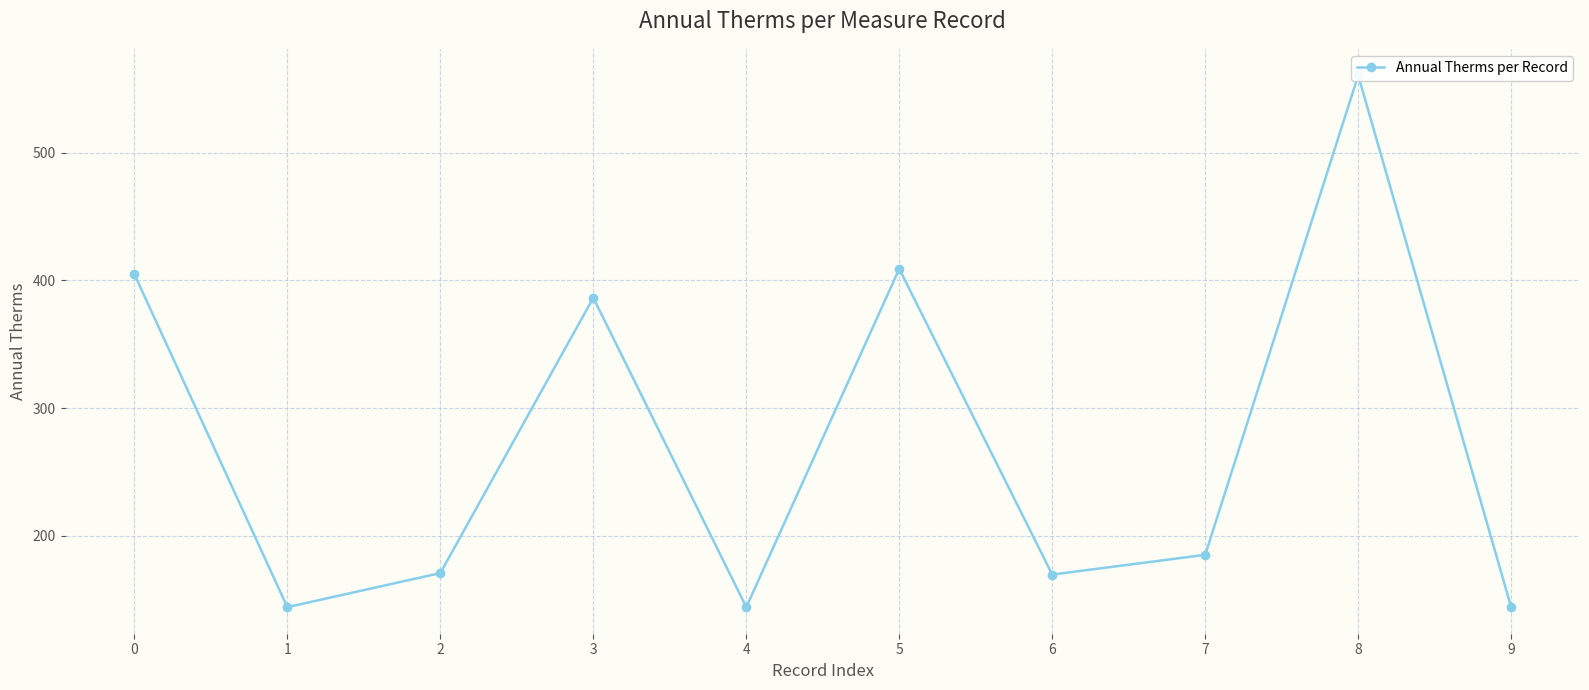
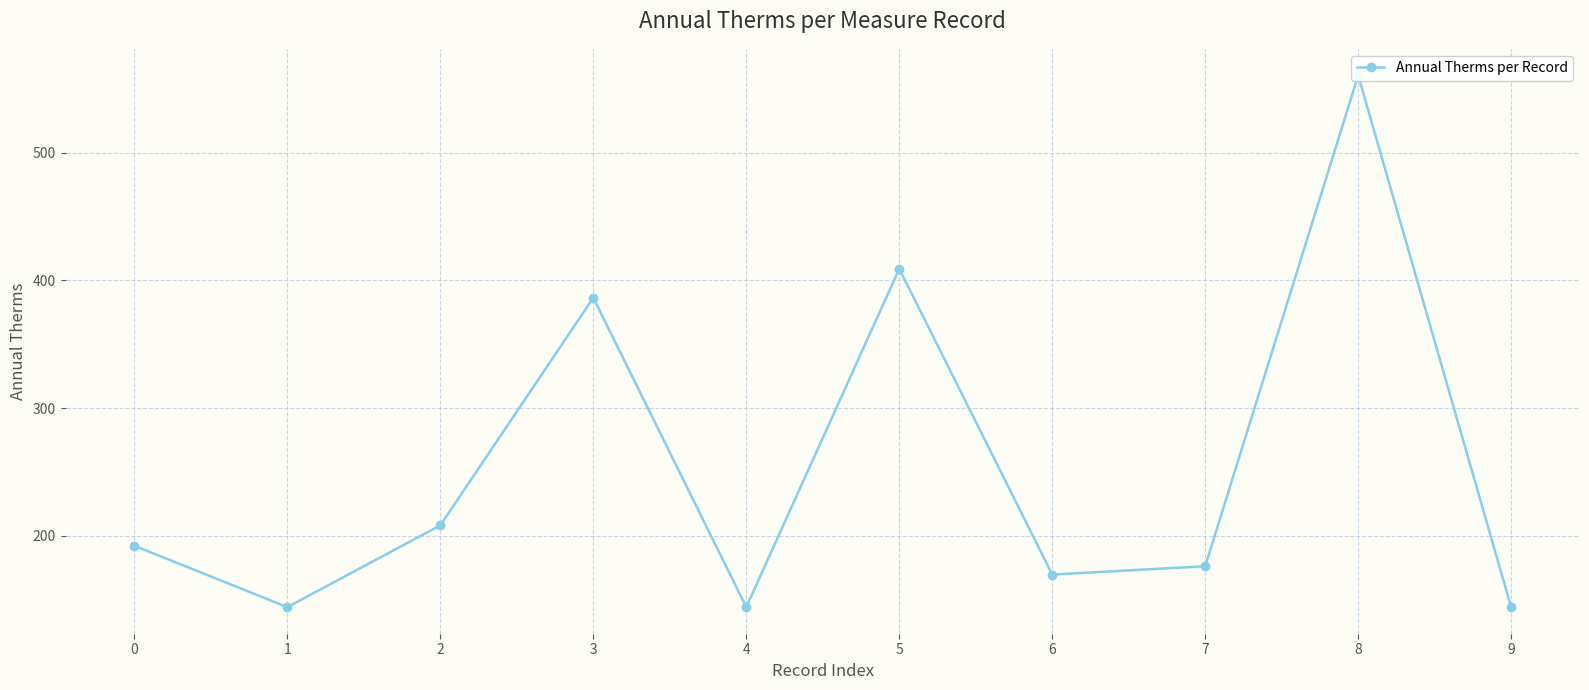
  {
-   "0": 405,
+   "0": 192,
    "1": 144,
-   "2": 171,
+   "2": 208,
    "3": 386,
    "4": 144,
    "5": 409,
    "6": 170,
-   "7": 185,
+   "7": 176,
    "9": 144
  }
